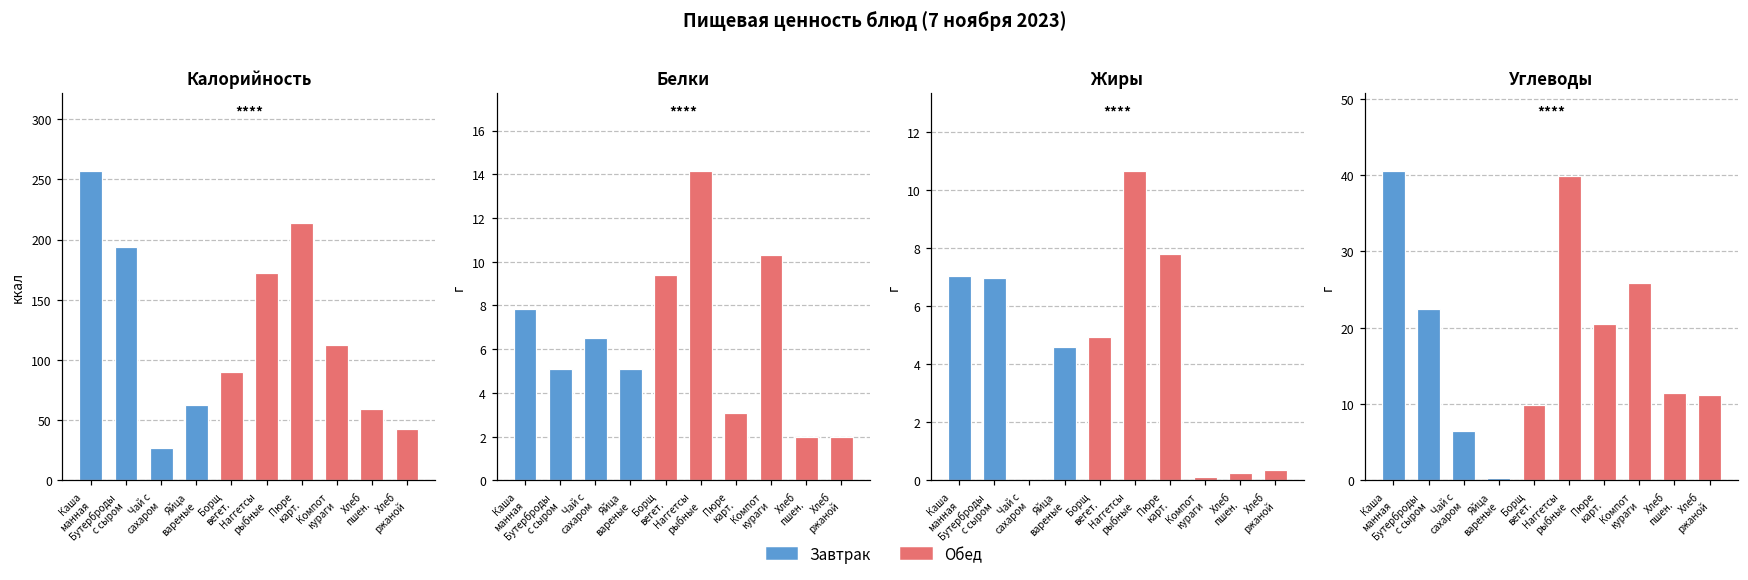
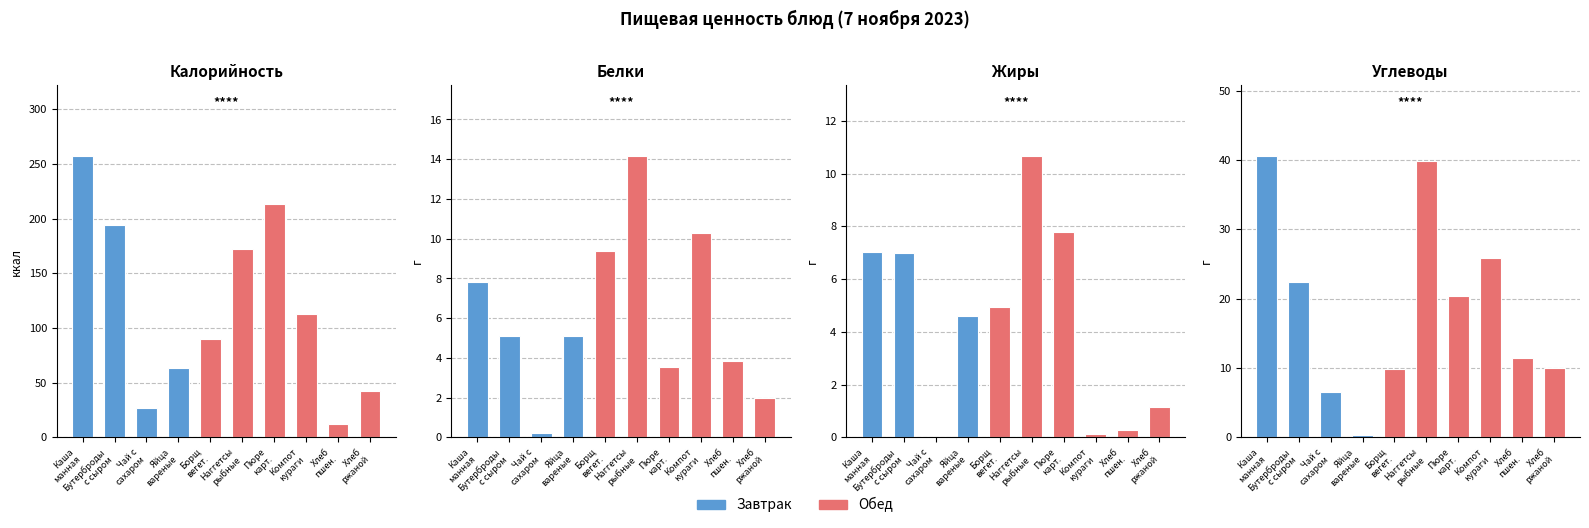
  {
    "Калорийность": {
      "Каша манная": 257,
      "Бутерброды с сыром": 194,
      "Чай с сахаром": 27,
      "Яйца вареные": 63,
      "Борщ вегет.": 90,
      "Наггетсы рыбные": 172,
      "Пюре карт.": 213,
      "Компот кураги": 112,
-     "Хлеб пшен.": 60,
+     "Хлеб пшен.": 12,
      "Хлеб ржаной": 42
    },
    "Белки": {
      "Каша манная": 7.8,
      "Бутерброды с сыром": 5.1,
-     "Чай с сахаром": 6.5,
+     "Чай с сахаром": 0.2,
      "Яйца вареные": 5.1,
      "Борщ вегет.": 9.4,
      "Наггетсы рыбные": 14.2,
-     "Пюре карт.": 3.1,
+     "Пюре карт.": 3.6,
      "Компот кураги": 10.3,
-     "Хлеб пшен.": 2.0,
+     "Хлеб пшен.": 3.9,
      "Хлеб ржаной": 2.0
    },
    "Жиры": {
      "Каша манная": 7.0,
      "Бутерброды с сыром": 7.0,
      "Чай с сахаром": 0.0,
      "Яйца вареные": 4.6,
      "Борщ вегет.": 4.9,
      "Наггетсы рыбные": 10.7,
      "Пюре карт.": 7.8,
      "Компот кураги": 0.1,
      "Хлеб пшен.": 0.3,
-     "Хлеб ржаной": 0.4
+     "Хлеб ржаной": 1.2
    },
    "Углеводы": {
      "Каша манная": 41,
      "Бутерброды с сыром": 22,
      "Чай с сахаром": 7,
      "Борщ вегет.": 10,
      "Наггетсы рыбные": 40,
      "Пюре карт.": 20,
      "Компот кураги": 26,
      "Хлеб пшен.": 11,
-     "Хлеб ржаной": 11
+     "Хлеб ржаной": 10
    }
  }
